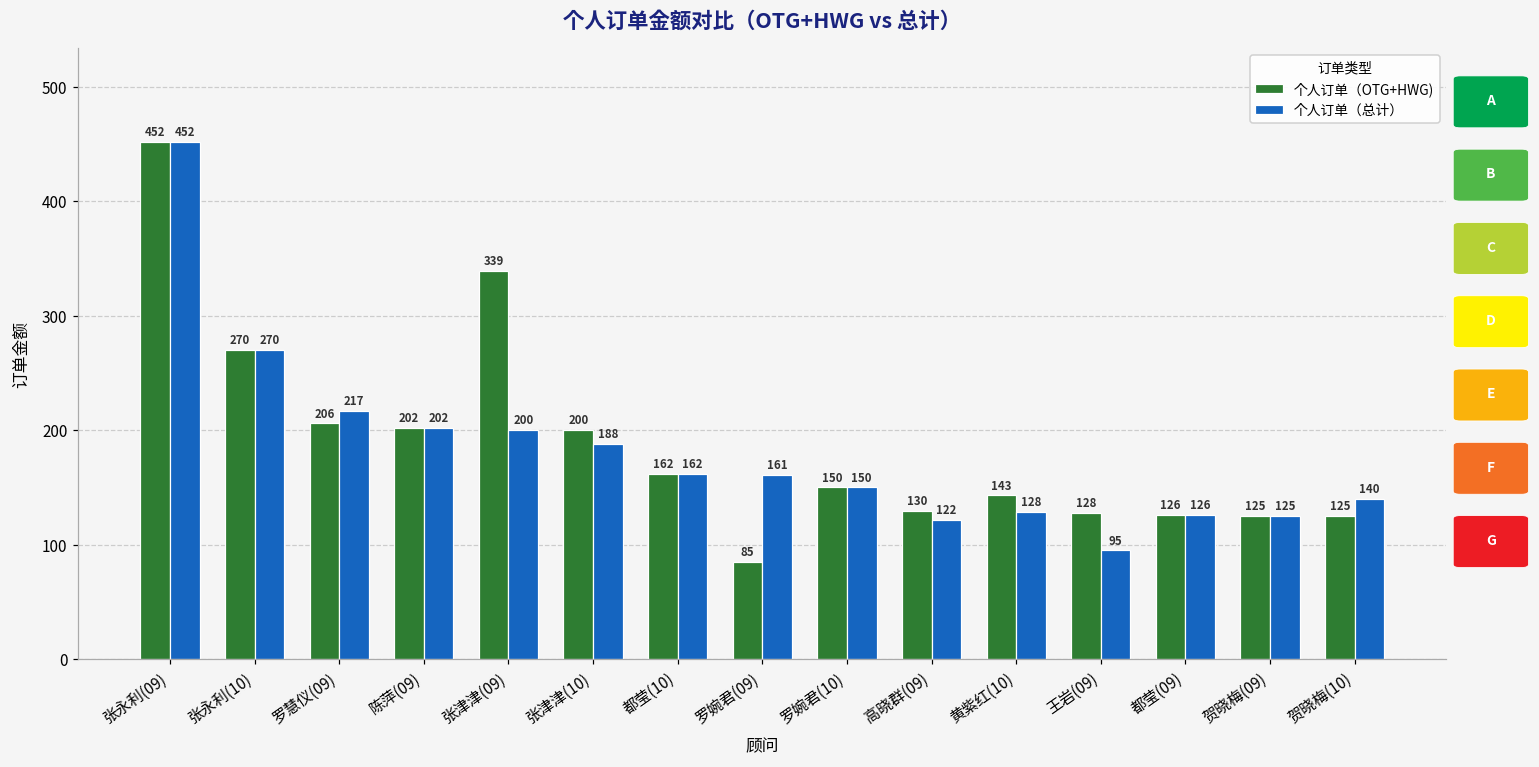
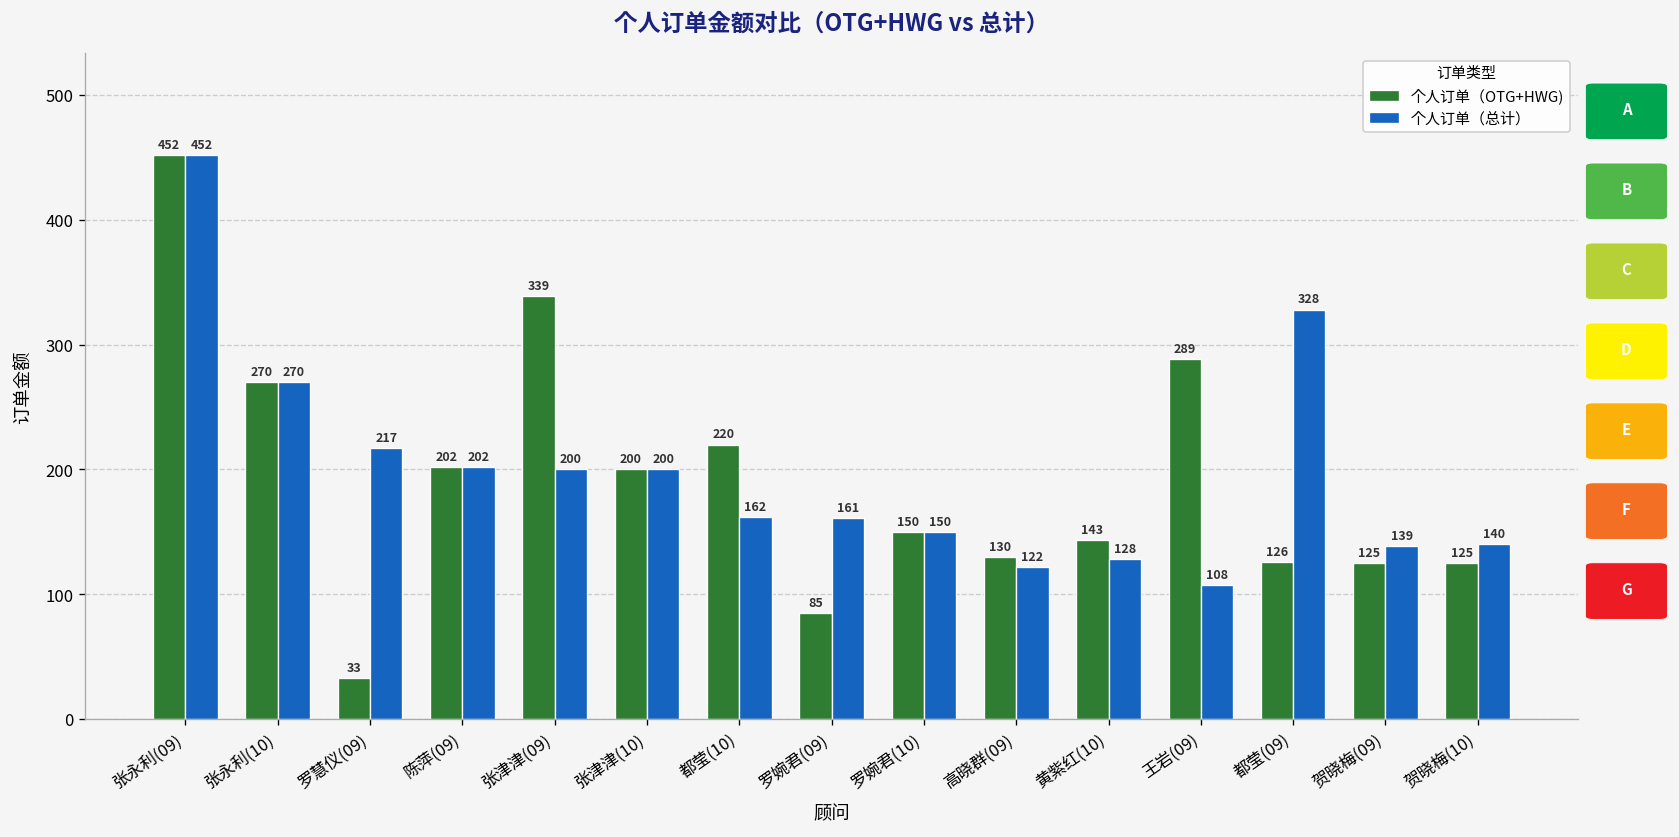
  {
    "个人订单（OTG+HWG)": {
      "张永利(09)": 452,
      "张永利(10)": 270,
-     "罗慧仪(09)": 206,
+     "罗慧仪(09)": 33,
      "陈萍(09)": 202,
      "张津津(09)": 339,
      "张津津(10)": 200,
-     "都莹(10)": 162,
+     "都莹(10)": 220,
      "罗婉君(09)": 85,
      "罗婉君(10)": 150,
      "高晓群(09)": 130,
      "黄紫红(10)": 143,
-     "王岩(09)": 128,
+     "王岩(09)": 289,
      "都莹(09)": 126,
      "贺晓梅(09)": 125,
      "贺晓梅(10)": 125
    },
    "个人订单（总计）": {
      "张永利(09)": 452,
      "张永利(10)": 270,
      "罗慧仪(09)": 217,
      "陈萍(09)": 202,
      "张津津(09)": 200,
-     "张津津(10)": 188,
+     "张津津(10)": 200,
      "都莹(10)": 162,
      "罗婉君(09)": 161,
      "罗婉君(10)": 150,
      "高晓群(09)": 122,
      "黄紫红(10)": 128,
-     "王岩(09)": 95,
-     "都莹(09)": 126,
-     "贺晓梅(09)": 125,
+     "王岩(09)": 108,
+     "都莹(09)": 328,
+     "贺晓梅(09)": 139,
      "贺晓梅(10)": 140
    }
  }
